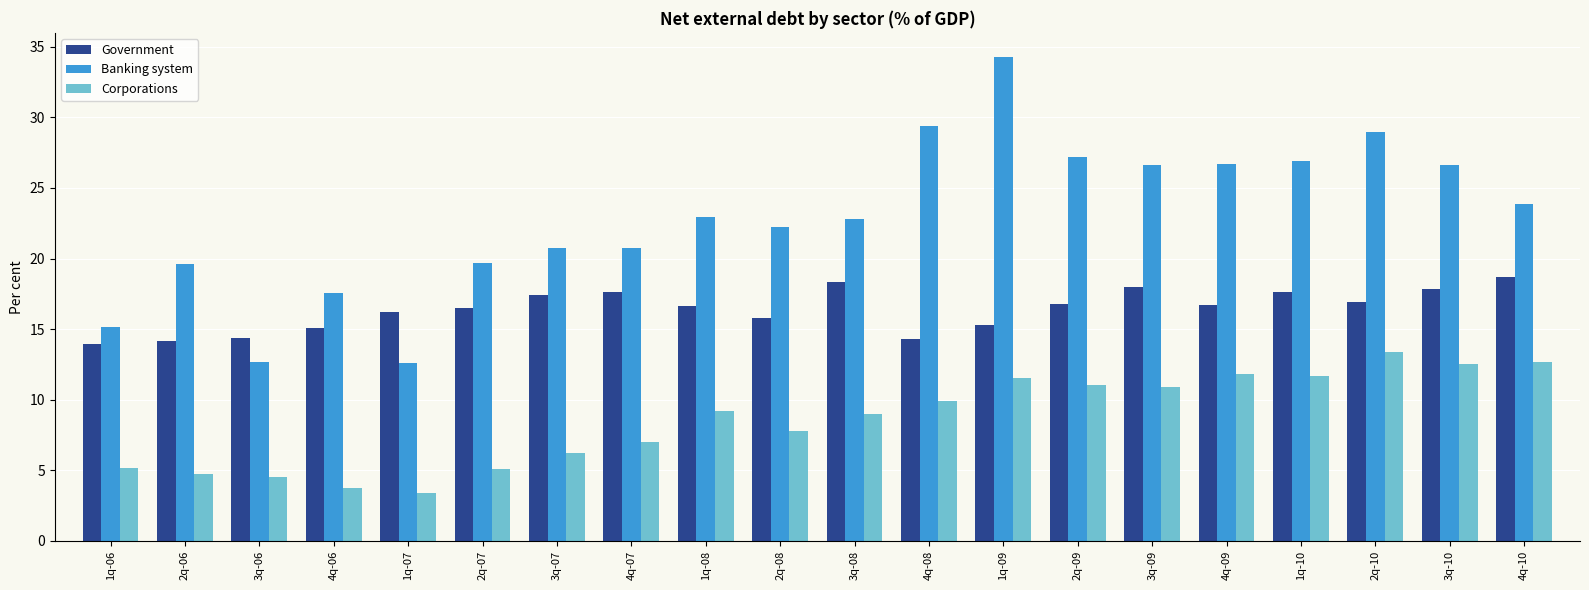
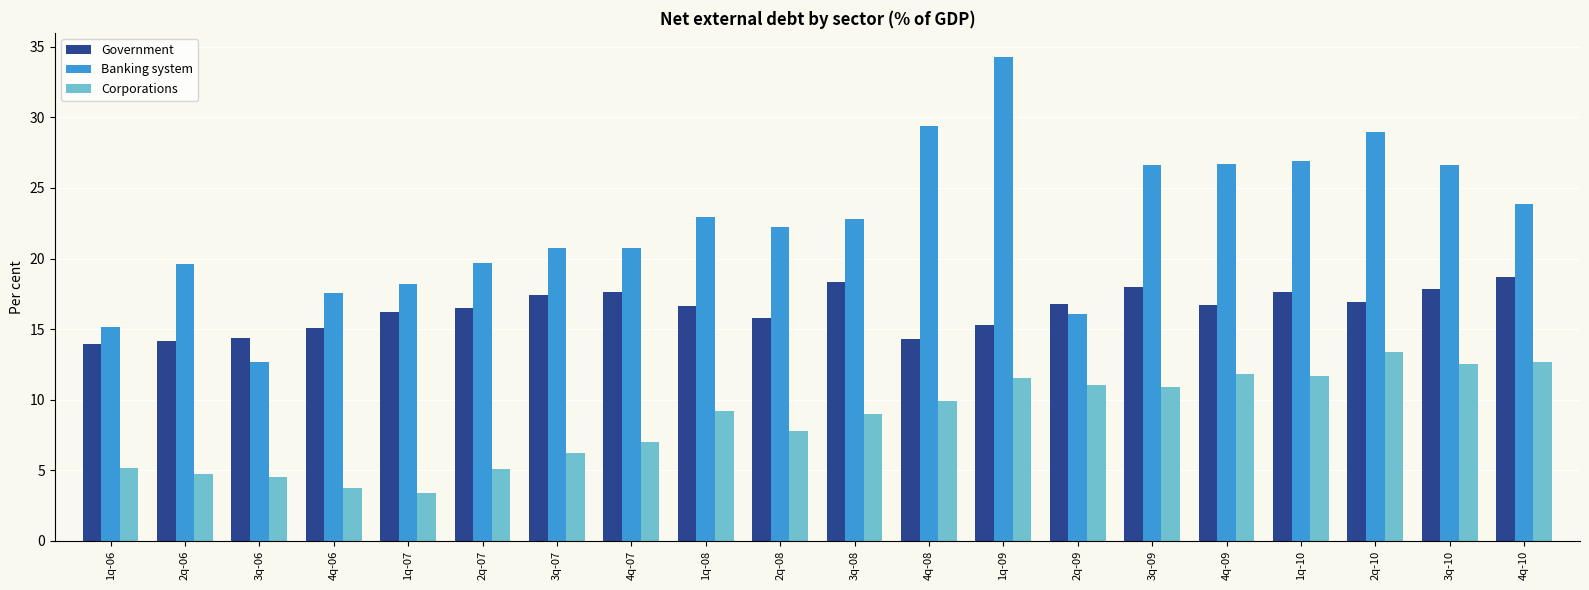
  {
    "Government": {
      "1q-06": 13.9,
      "2q-06": 14.1,
      "3q-06": 14.4,
      "4q-06": 15.1,
      "1q-07": 16.2,
      "2q-07": 16.5,
      "3q-07": 17.4,
      "4q-07": 17.7,
      "1q-08": 16.6,
      "2q-08": 15.8,
      "3q-08": 18.3,
      "4q-08": 14.3,
      "1q-09": 15.3,
      "2q-09": 16.8,
      "3q-09": 18.0,
      "4q-09": 16.7,
      "1q-10": 17.6,
      "2q-10": 17.0,
      "3q-10": 17.8,
      "4q-10": 18.7
    },
    "Banking system": {
      "1q-06": 15.2,
      "2q-06": 19.6,
      "3q-06": 12.7,
      "4q-06": 17.5,
-     "1q-07": 12.6,
+     "1q-07": 18.2,
      "2q-07": 19.7,
      "3q-07": 20.7,
      "4q-07": 20.8,
      "1q-08": 22.9,
      "2q-08": 22.3,
      "3q-08": 22.8,
      "4q-08": 29.4,
      "1q-09": 34.3,
-     "2q-09": 27.2,
+     "2q-09": 16.1,
      "3q-09": 26.6,
      "4q-09": 26.7,
      "1q-10": 26.9,
      "2q-10": 29.0,
      "3q-10": 26.6,
      "4q-10": 23.8
    },
    "Corporations": {
      "1q-06": 5.2,
      "2q-06": 4.7,
      "3q-06": 4.5,
      "4q-06": 3.7,
      "1q-07": 3.4,
      "2q-07": 5.1,
      "3q-07": 6.2,
      "4q-07": 7.0,
      "1q-08": 9.2,
      "2q-08": 7.8,
      "3q-08": 9.0,
      "4q-08": 9.9,
      "1q-09": 11.5,
      "2q-09": 11.0,
      "3q-09": 10.9,
      "4q-09": 11.8,
      "1q-10": 11.7,
      "2q-10": 13.4,
      "3q-10": 12.6,
      "4q-10": 12.7
    }
  }
